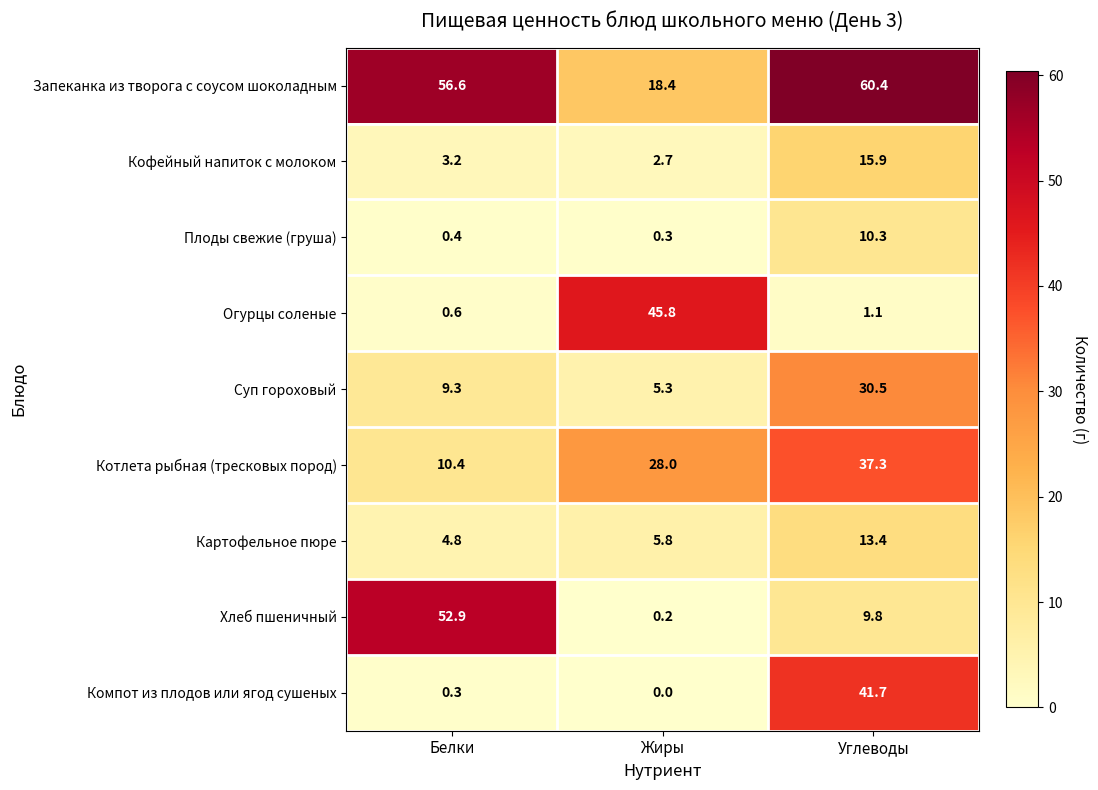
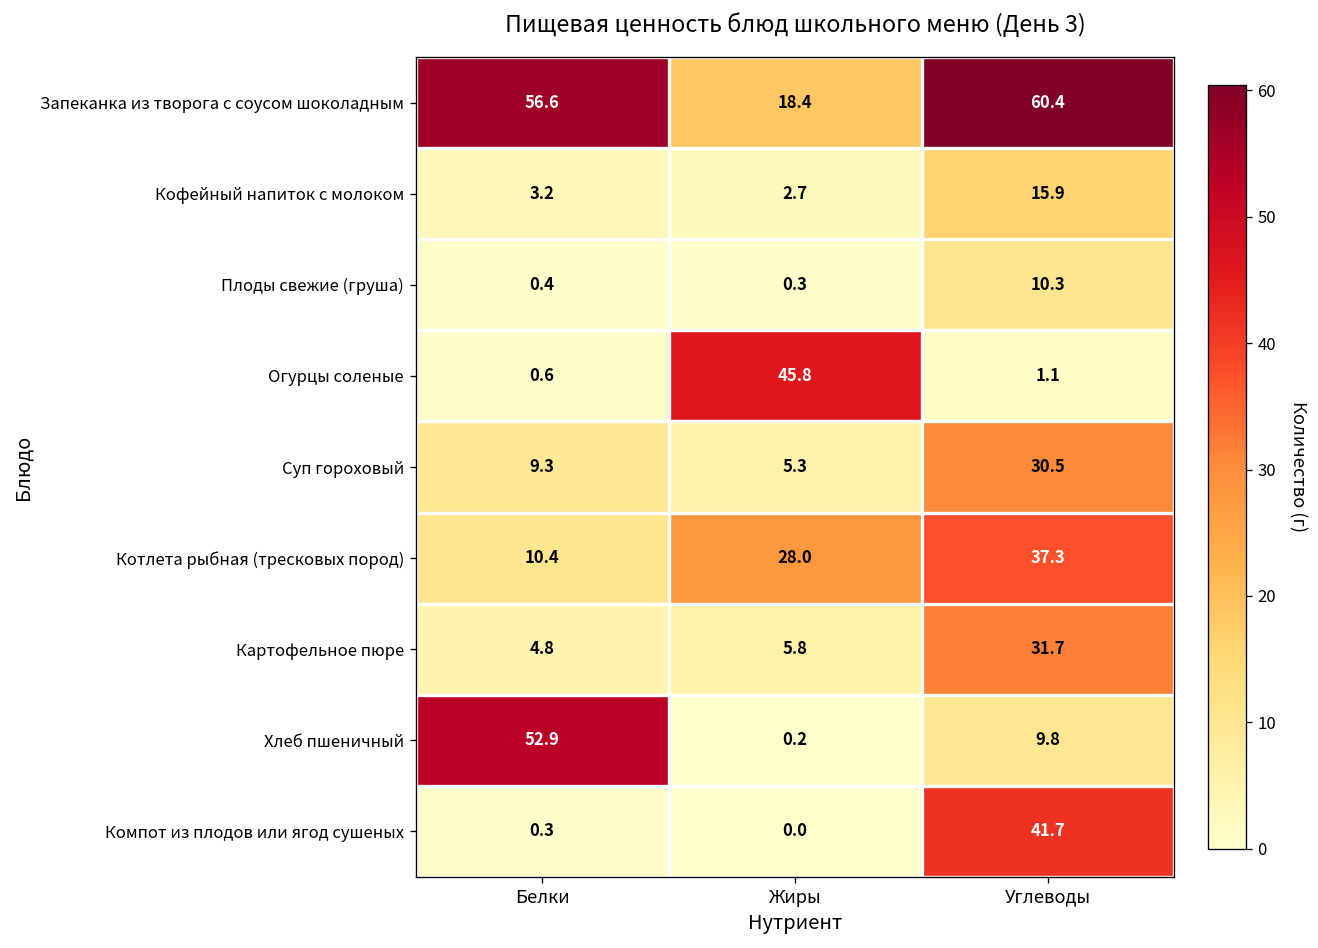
  {
    "Запеканка из творога с соусом шоколадным": {
      "Белки": 56.6,
      "Жиры": 18.4,
      "Углеводы": 60.4
    },
    "Кофейный напиток с молоком": {
      "Белки": 3.2,
      "Жиры": 2.7,
      "Углеводы": 15.9
    },
    "Плоды свежие (груша)": {
      "Белки": 0.4,
      "Жиры": 0.3,
      "Углеводы": 10.3
    },
    "Огурцы соленые": {
      "Белки": 0.6,
      "Жиры": 45.8,
      "Углеводы": 1.1
    },
    "Суп гороховый": {
      "Белки": 9.3,
      "Жиры": 5.3,
      "Углеводы": 30.5
    },
    "Котлета рыбная (тресковых пород)": {
      "Белки": 10.4,
      "Жиры": 28.0,
      "Углеводы": 37.3
    },
    "Картофельное пюре": {
      "Белки": 4.8,
      "Жиры": 5.8,
-     "Углеводы": 13.4
+     "Углеводы": 31.7
    },
    "Хлеб пшеничный": {
      "Белки": 52.9,
      "Жиры": 0.2,
      "Углеводы": 9.8
    },
    "Компот из плодов или ягод сушеных": {
      "Белки": 0.3,
      "Жиры": 0.0,
      "Углеводы": 41.7
    }
  }
